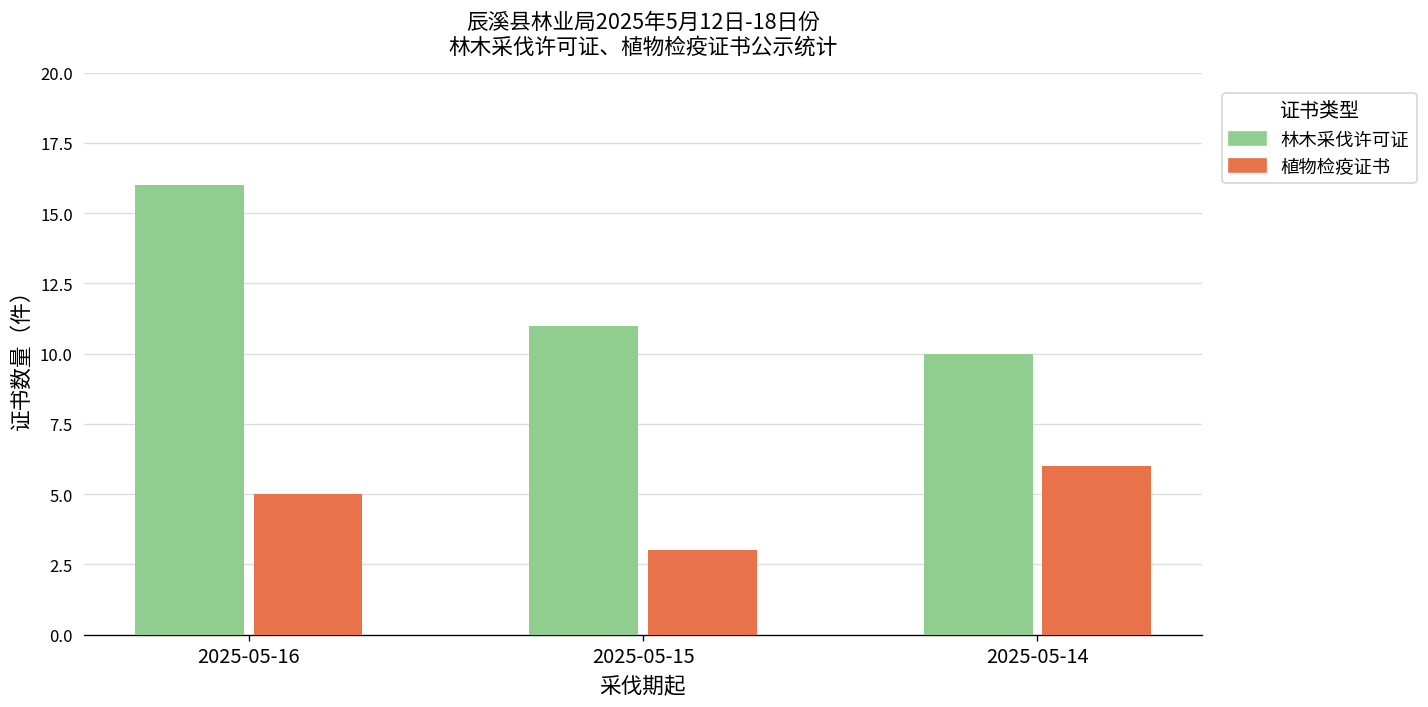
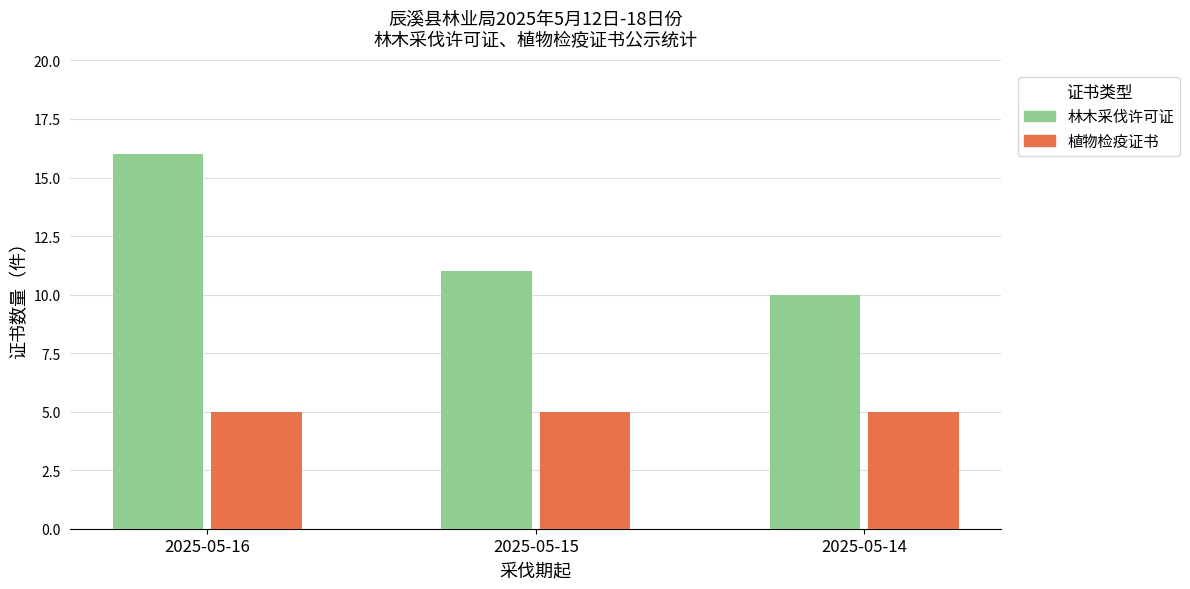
  {
    "林木采伐许可证": {
      "2025-05-16": 16,
      "2025-05-15": 11,
      "2025-05-14": 10
    },
    "植物检疫证书": {
      "2025-05-16": 5,
-     "2025-05-15": 3,
-     "2025-05-14": 6
+     "2025-05-15": 5,
+     "2025-05-14": 5
    }
  }
